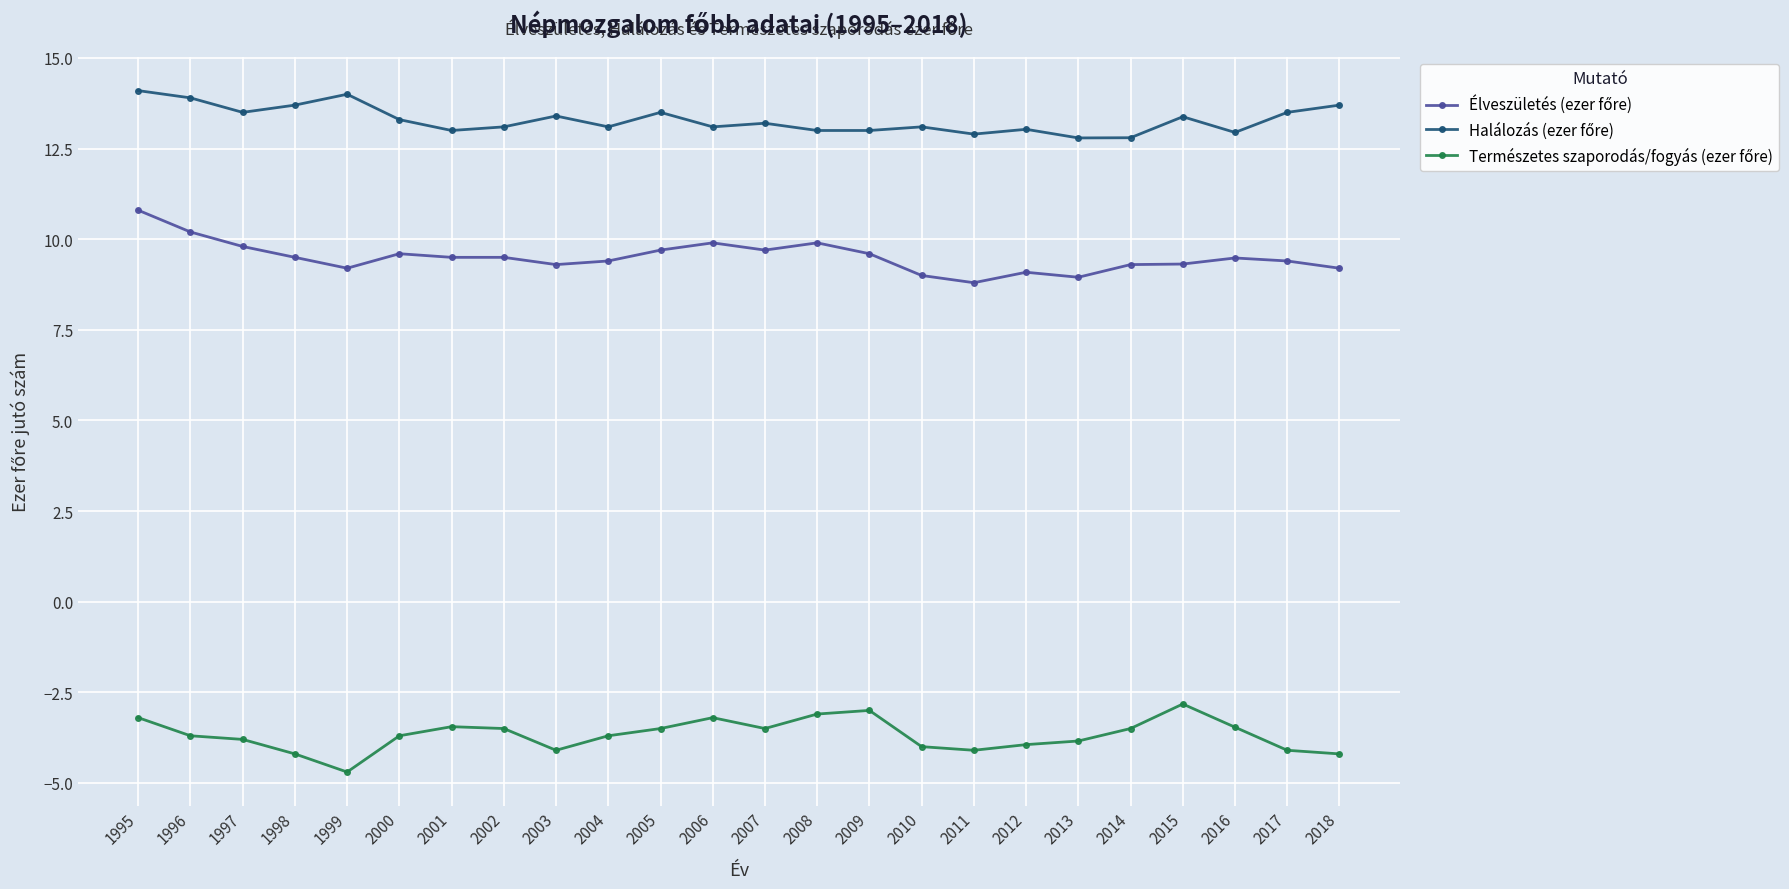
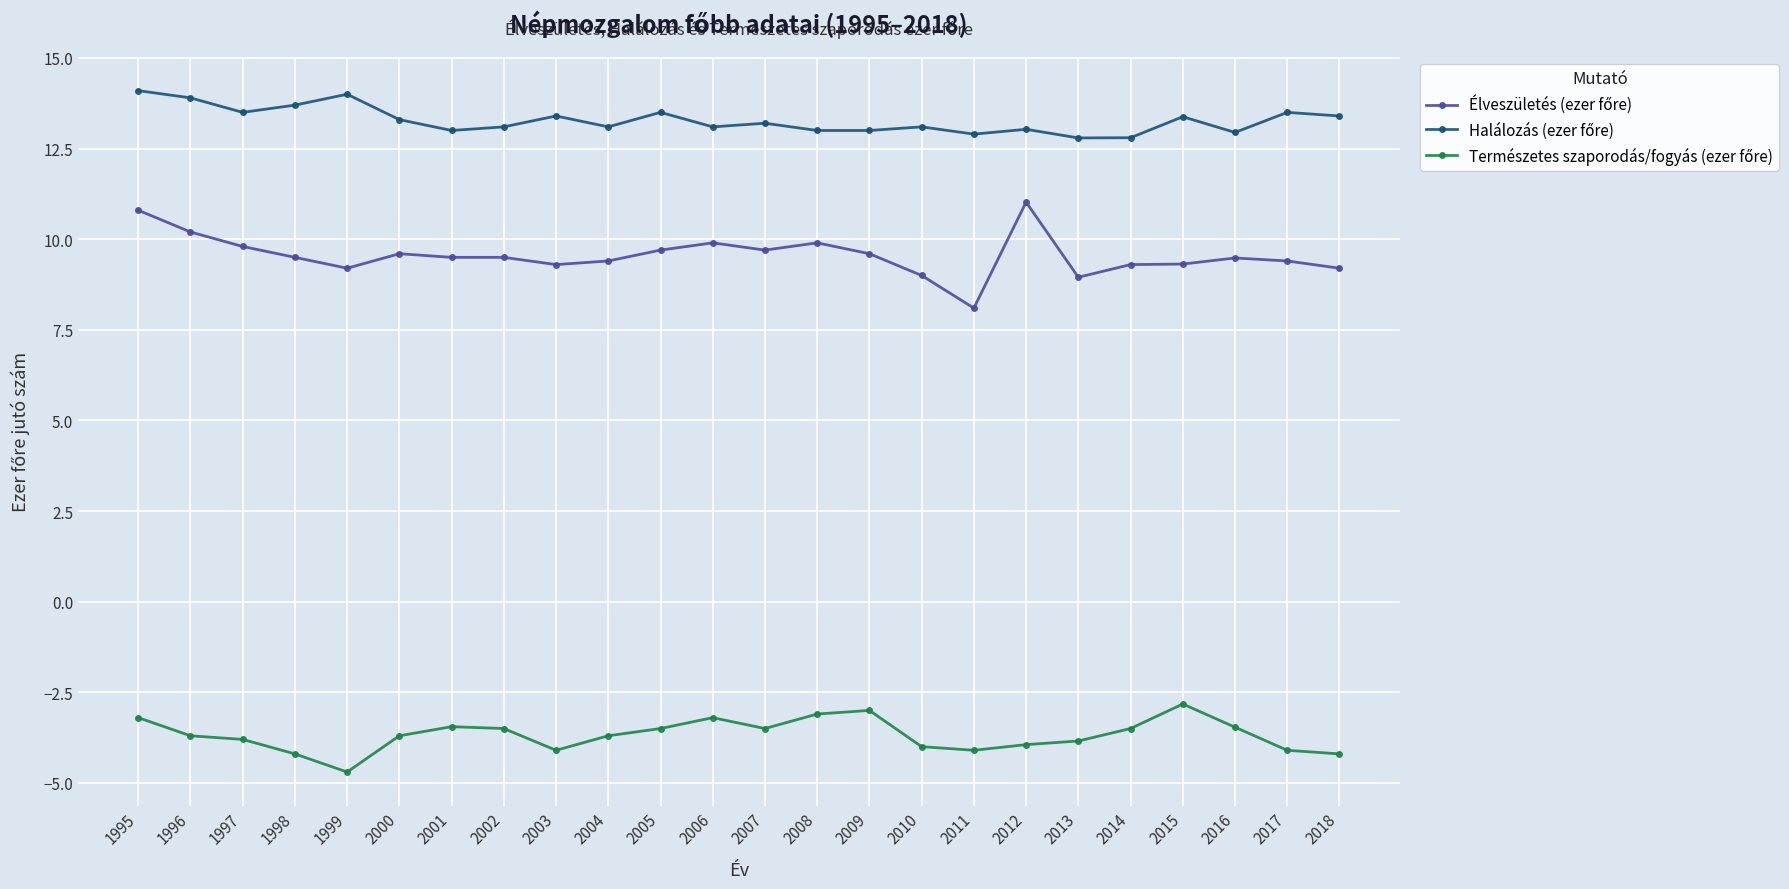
  {
    "Élveszületés (ezer főre)": {
      "1995": 10.8,
      "1996": 10.2,
      "1997": 9.8,
      "1998": 9.5,
      "1999": 9.2,
      "2000": 9.6,
      "2001": 9.5,
      "2002": 9.5,
      "2003": 9.3,
      "2004": 9.4,
      "2005": 9.7,
      "2006": 9.9,
      "2007": 9.7,
      "2008": 9.9,
      "2009": 9.6,
      "2010": 9.0,
-     "2011": 8.8,
-     "2012": 9.1,
+     "2011": 8.1,
+     "2012": 11.0,
      "2013": 9.0,
      "2014": 9.3,
      "2015": 9.3,
      "2016": 9.5,
      "2017": 9.4,
      "2018": 9.2
    },
    "Halálozás (ezer főre)": {
      "1995": 14.1,
      "1996": 13.9,
      "1997": 13.5,
      "1998": 13.7,
      "1999": 14.0,
      "2000": 13.3,
      "2001": 13.0,
      "2002": 13.1,
      "2003": 13.4,
      "2004": 13.1,
      "2005": 13.5,
      "2006": 13.1,
      "2007": 13.2,
      "2008": 13.0,
      "2009": 13.0,
      "2010": 13.1,
      "2011": 12.9,
      "2012": 13.0,
      "2013": 12.8,
      "2014": 12.8,
      "2015": 13.4,
      "2016": 12.9,
      "2017": 13.5,
-     "2018": 13.7
+     "2018": 13.4
    },
    "Természetes szaporodás/fogyás (ezer főre)": {
      "1995": -3.2,
      "1996": -3.7,
      "1997": -3.8,
      "1998": -4.2,
      "1999": -4.7,
      "2000": -3.7,
      "2001": -3.4,
      "2002": -3.5,
      "2003": -4.1,
      "2004": -3.7,
      "2005": -3.5,
      "2006": -3.2,
      "2007": -3.5,
      "2008": -3.1,
      "2009": -3.0,
      "2010": -4.0,
      "2011": -4.1,
      "2012": -3.9,
      "2013": -3.8,
      "2014": -3.5,
      "2015": -2.8,
      "2016": -3.5,
      "2017": -4.1,
      "2018": -4.2
    }
  }
